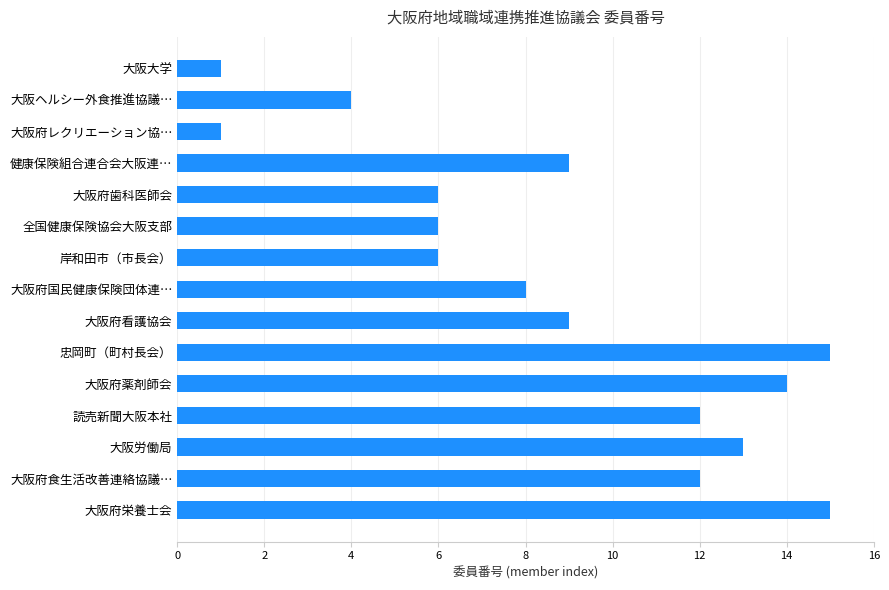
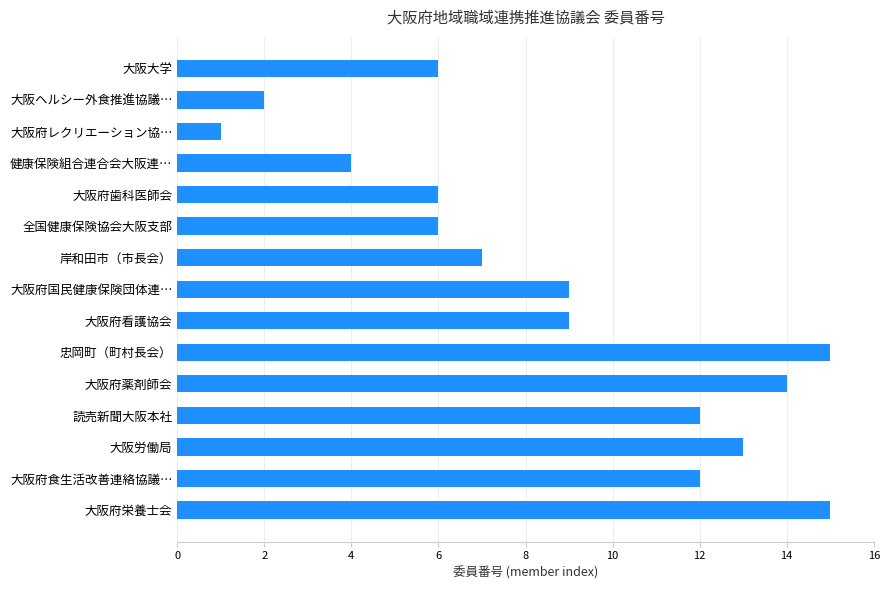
  {
-   "大阪大学": 1,
-   "大阪ヘルシー外食推進協議…": 4,
+   "大阪大学": 6,
+   "大阪ヘルシー外食推進協議…": 2,
    "大阪府レクリエーション協…": 1,
-   "健康保険組合連合会大阪連…": 9,
+   "健康保険組合連合会大阪連…": 4,
    "大阪府歯科医師会": 6,
    "全国健康保険協会大阪支部": 6,
-   "岸和田市（市長会）": 6,
-   "大阪府国民健康保険団体連…": 8,
+   "岸和田市（市長会）": 7,
+   "大阪府国民健康保険団体連…": 9,
    "大阪府看護協会": 9,
    "忠岡町（町村長会）": 15,
    "大阪府薬剤師会": 14,
    "読売新聞大阪本社": 12,
    "大阪労働局": 13,
    "大阪府食生活改善連絡協議…": 12,
    "大阪府栄養士会": 15
  }
